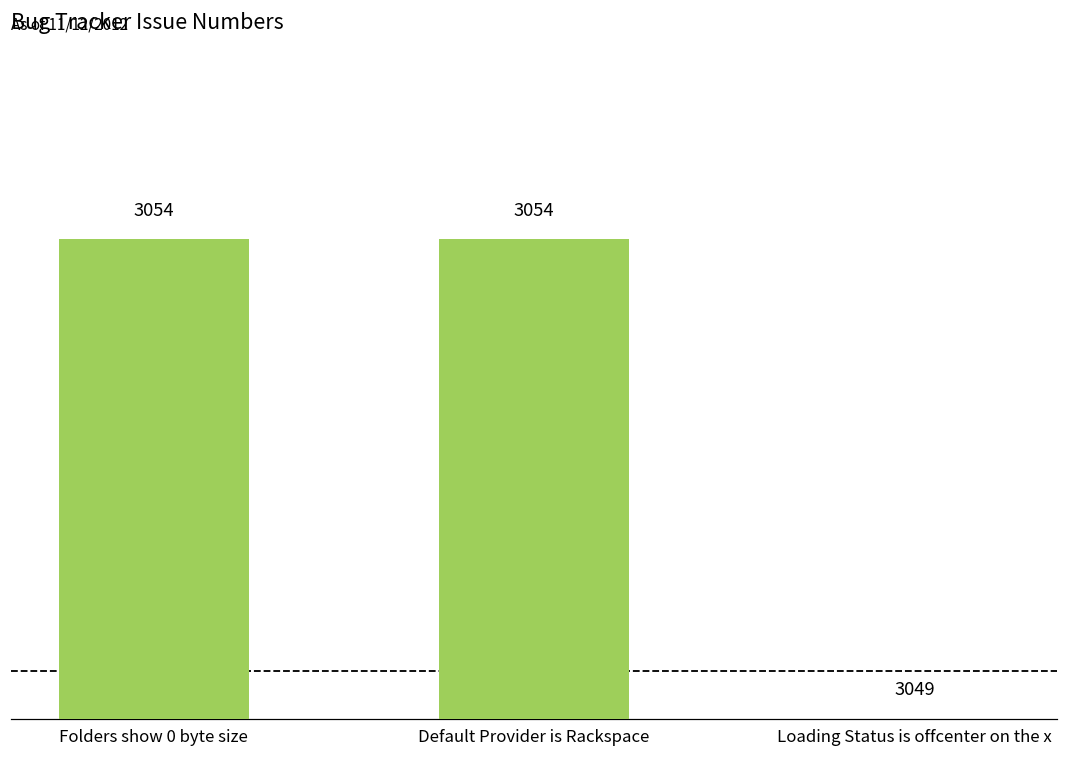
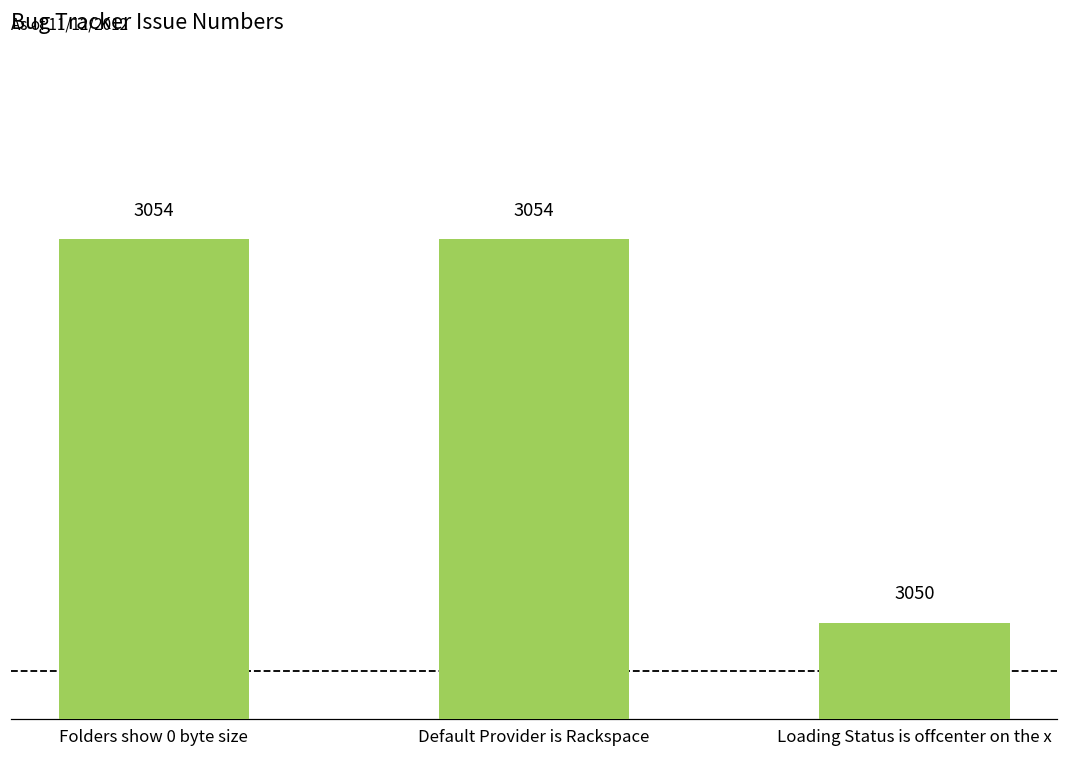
  {
    "Folders show 0 byte size": 3054,
    "Default Provider is Rackspace": 3054,
-   "Loading Status is offcenter on the x": 3049
+   "Loading Status is offcenter on the x": 3050
  }
